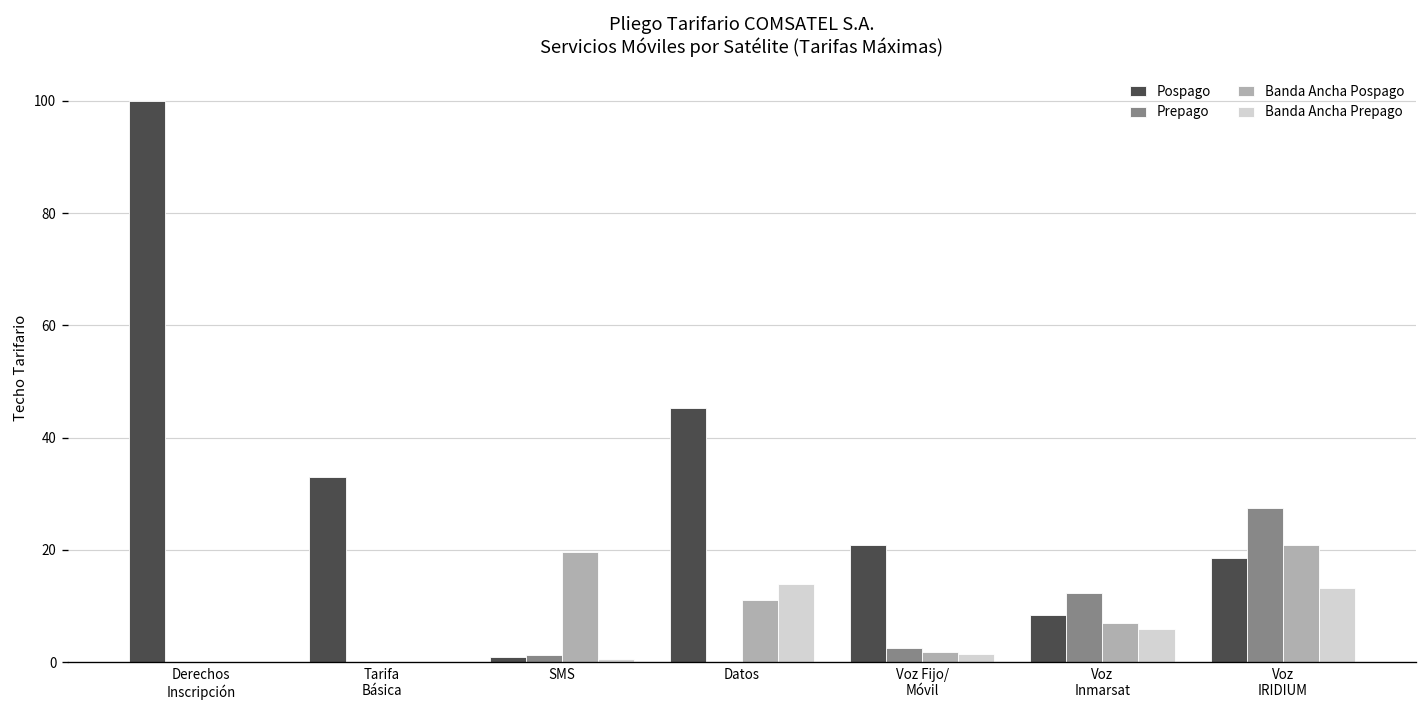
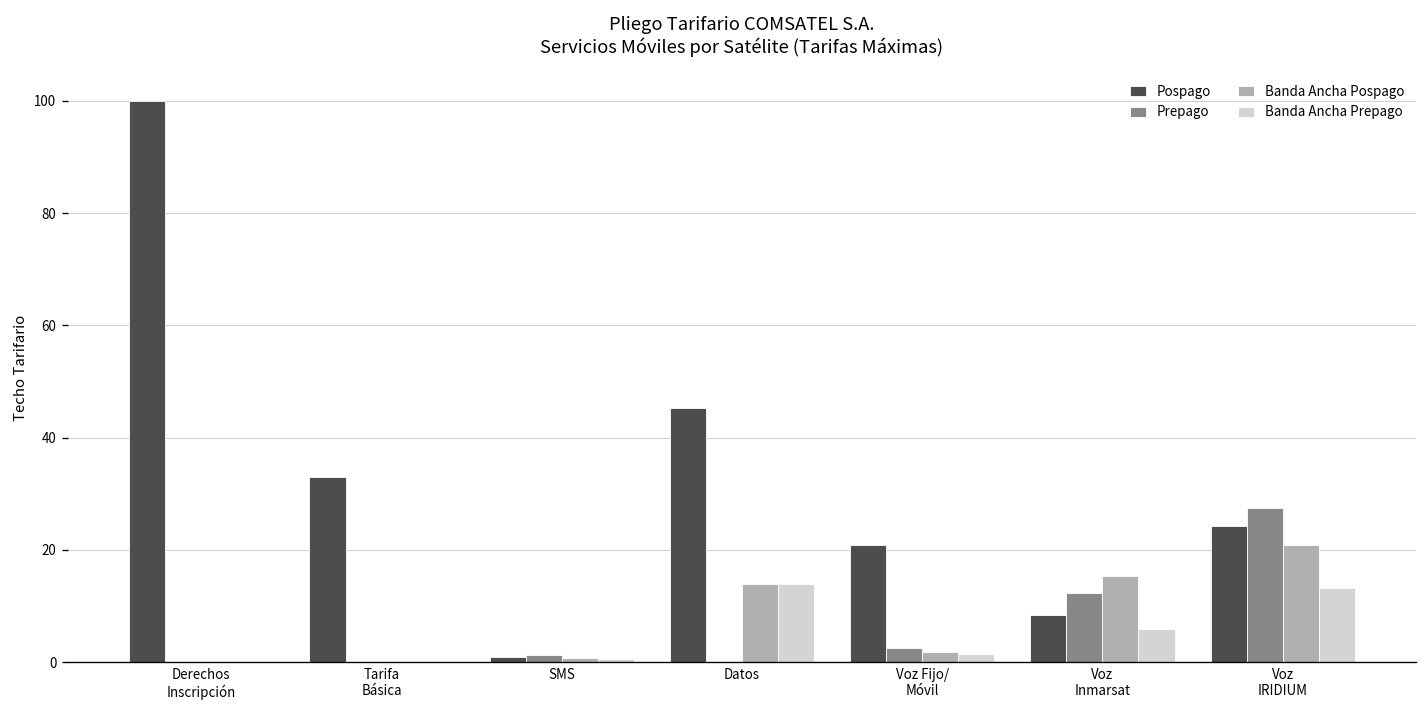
  {
    "Pospago": {
      "Derechos Inscripción": 100,
      "Tarifa Básica": 33,
      "SMS": 1,
      "Datos": 45,
      "Voz Fijo/ Móvil": 21,
      "Voz Inmarsat": 8,
-     "Voz IRIDIUM": 19
+     "Voz IRIDIUM": 24
    },
    "Prepago": {
      "Derechos Inscripción": 0,
      "Tarifa Básica": 0,
      "SMS": 1,
      "Datos": 0,
      "Voz Fijo/ Móvil": 3,
      "Voz Inmarsat": 12,
      "Voz IRIDIUM": 28
    },
    "Banda Ancha Pospago": {
      "Derechos Inscripción": 0,
      "Tarifa Básica": 0,
-     "SMS": 20,
-     "Datos": 11,
+     "SMS": 1,
+     "Datos": 14,
      "Voz Fijo/ Móvil": 2,
-     "Voz Inmarsat": 7,
+     "Voz Inmarsat": 15,
      "Voz IRIDIUM": 21
    },
    "Banda Ancha Prepago": {
      "Derechos Inscripción": 0,
      "Tarifa Básica": 0,
      "SMS": 1,
      "Datos": 14,
      "Voz Fijo/ Móvil": 1,
      "Voz Inmarsat": 6,
      "Voz IRIDIUM": 13
    }
  }
